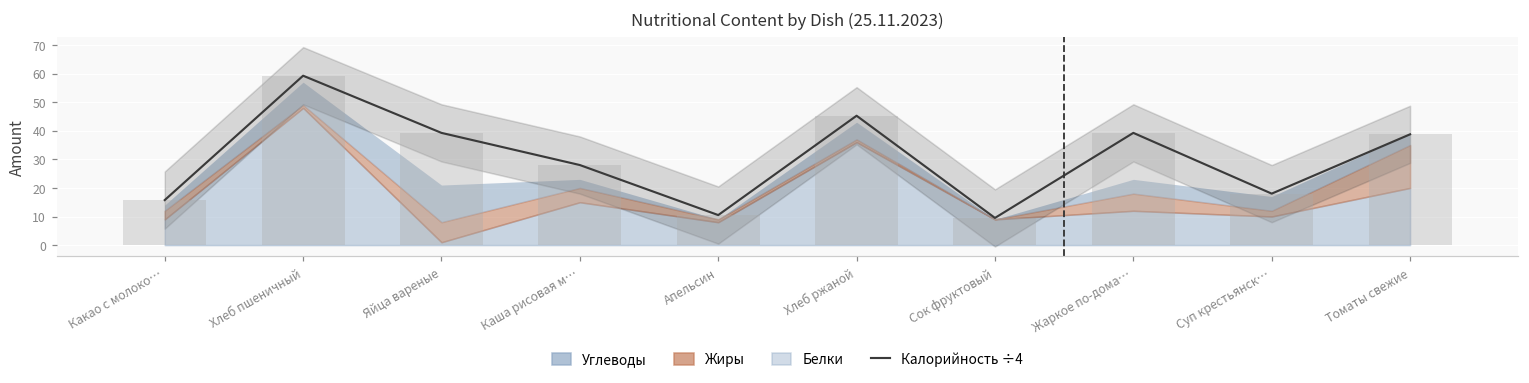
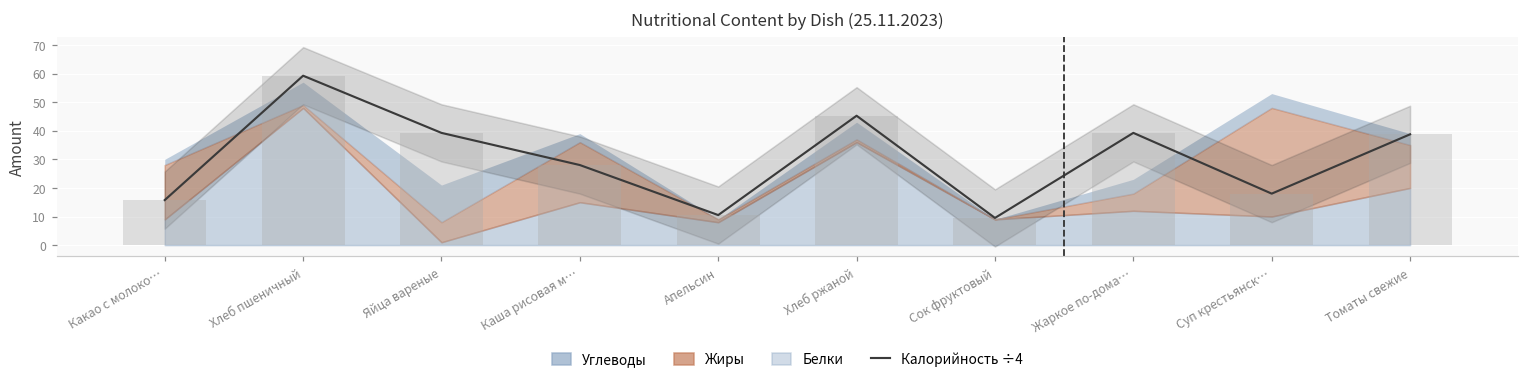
  {
    "Жиры": {
-     "Какао с молоко…": 3,
+     "Какао с молоко…": 19,
      "Хлеб пшеничный": 1,
      "Яйца вареные": 7,
-     "Каша рисовая м…": 5,
+     "Каша рисовая м…": 21,
      "Хлеб ржаной": 1,
      "Жаркое по-дома…": 6,
-     "Суп крестьянск…": 2,
+     "Суп крестьянск…": 38,
      "Томаты свежие": 15
    }
  }
